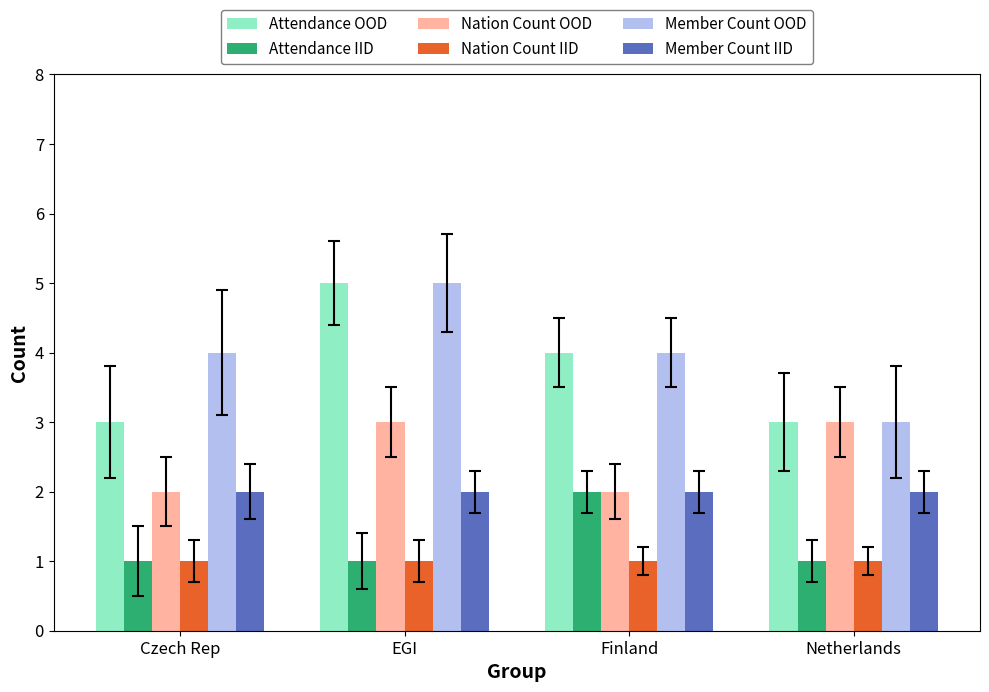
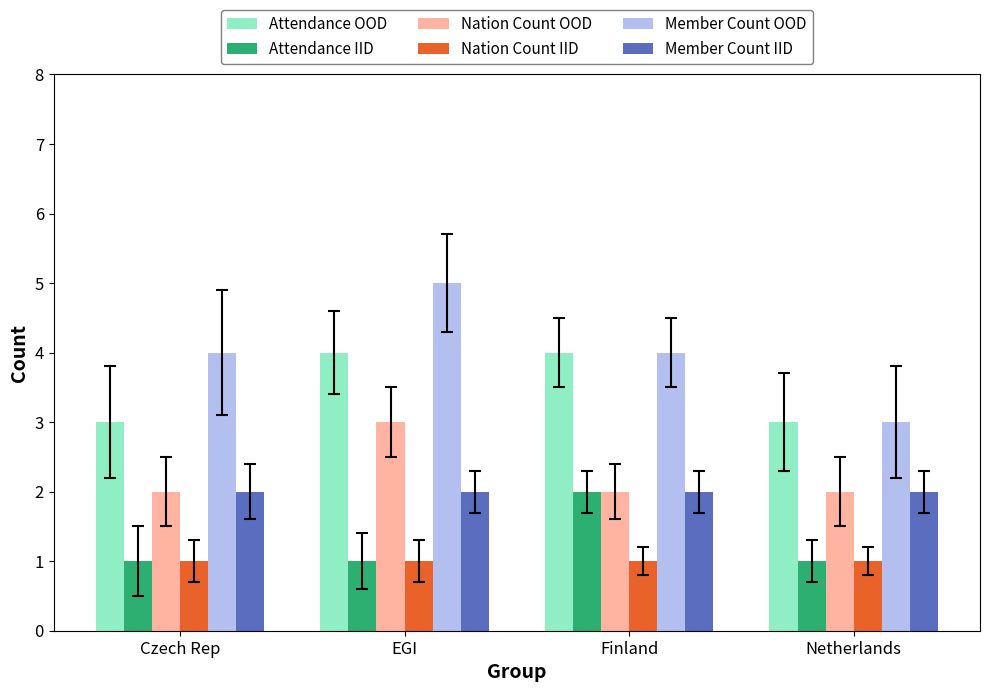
  {
    "Attendance OOD": {
      "Czech Rep": 3,
-     "EGI": 5,
+     "EGI": 4,
      "Finland": 4,
      "Netherlands": 3
    },
    "Attendance IID": {
      "Czech Rep": 1,
      "EGI": 1,
      "Finland": 2,
      "Netherlands": 1
    },
    "Nation Count OOD": {
      "Czech Rep": 2,
      "EGI": 3,
      "Finland": 2,
-     "Netherlands": 3
+     "Netherlands": 2
    },
    "Nation Count IID": {
      "Czech Rep": 1,
      "EGI": 1,
      "Finland": 1,
      "Netherlands": 1
    },
    "Member Count OOD": {
      "Czech Rep": 4,
      "EGI": 5,
      "Finland": 4,
      "Netherlands": 3
    },
    "Member Count IID": {
      "Czech Rep": 2,
      "EGI": 2,
      "Finland": 2,
      "Netherlands": 2
    }
  }
